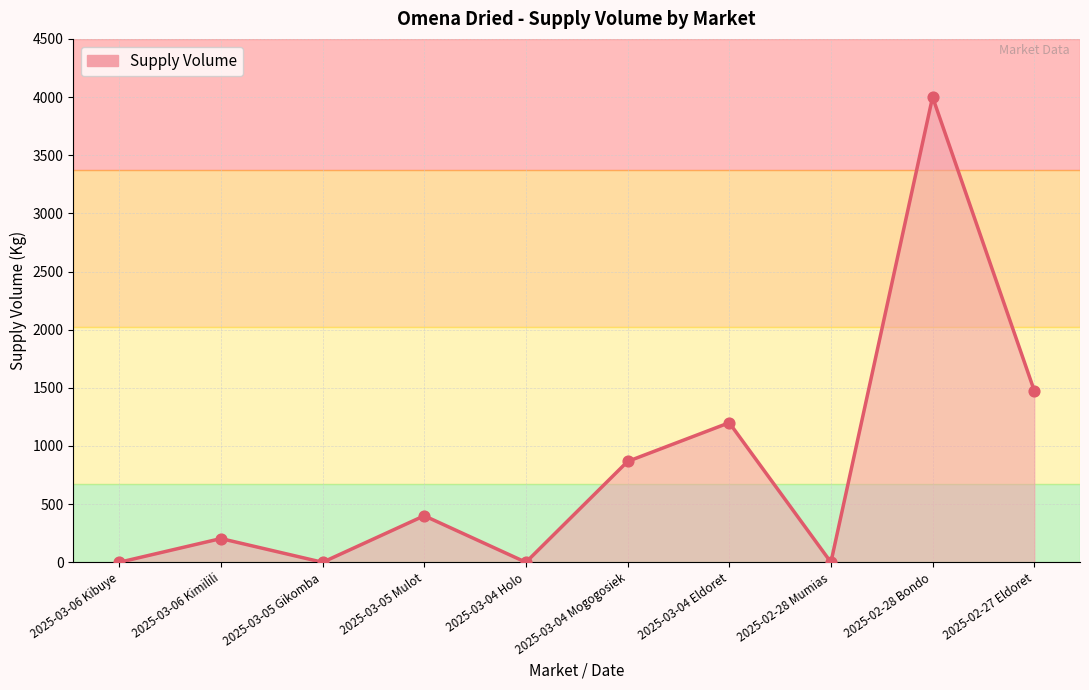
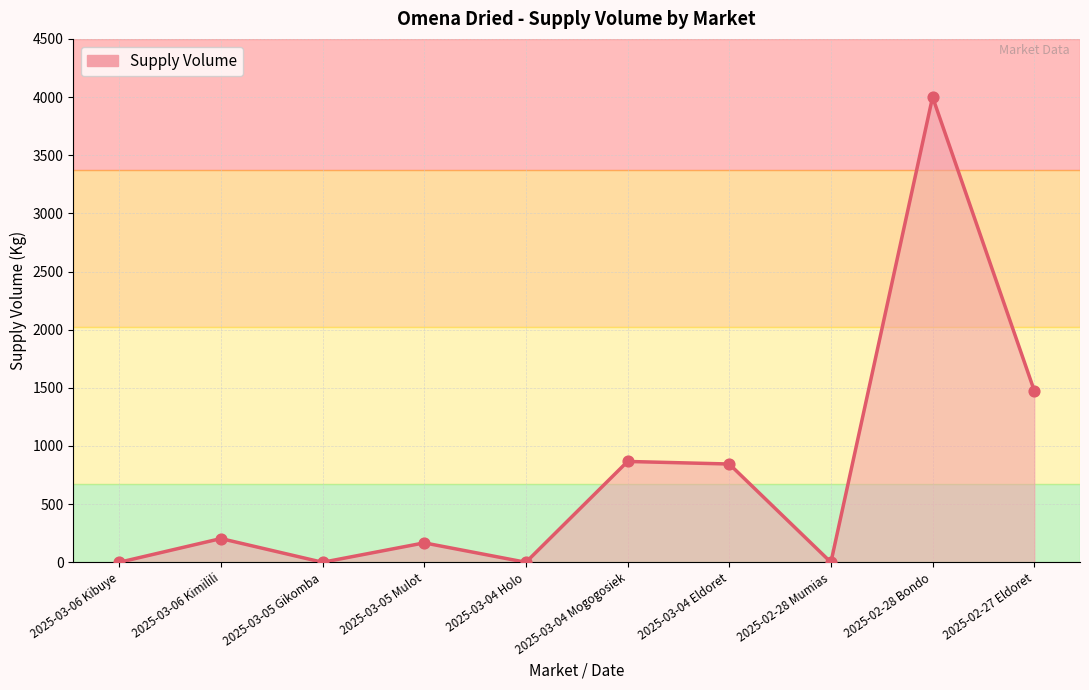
  {
    "2025-03-06 Kibuye": 0,
    "2025-03-06 Kimilili": 200,
    "2025-03-05 Gikomba": 0,
-   "2025-03-05 Mulot": 400,
+   "2025-03-05 Mulot": 170,
    "2025-03-04 Holo": 0,
    "2025-03-04 Mogogosiek": 870,
-   "2025-03-04 Eldoret": 1200,
+   "2025-03-04 Eldoret": 850,
    "2025-02-28 Mumias": 0,
    "2025-02-28 Bondo": 4000,
    "2025-02-27 Eldoret": 1480
  }
